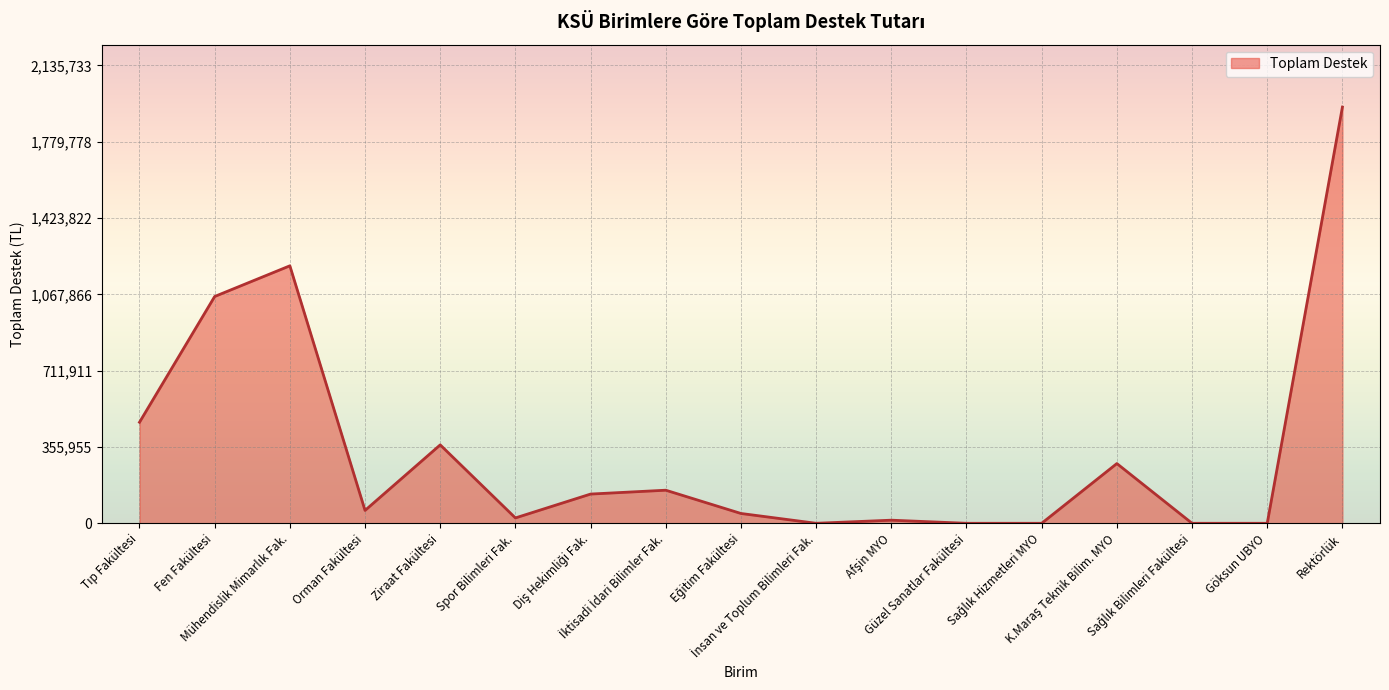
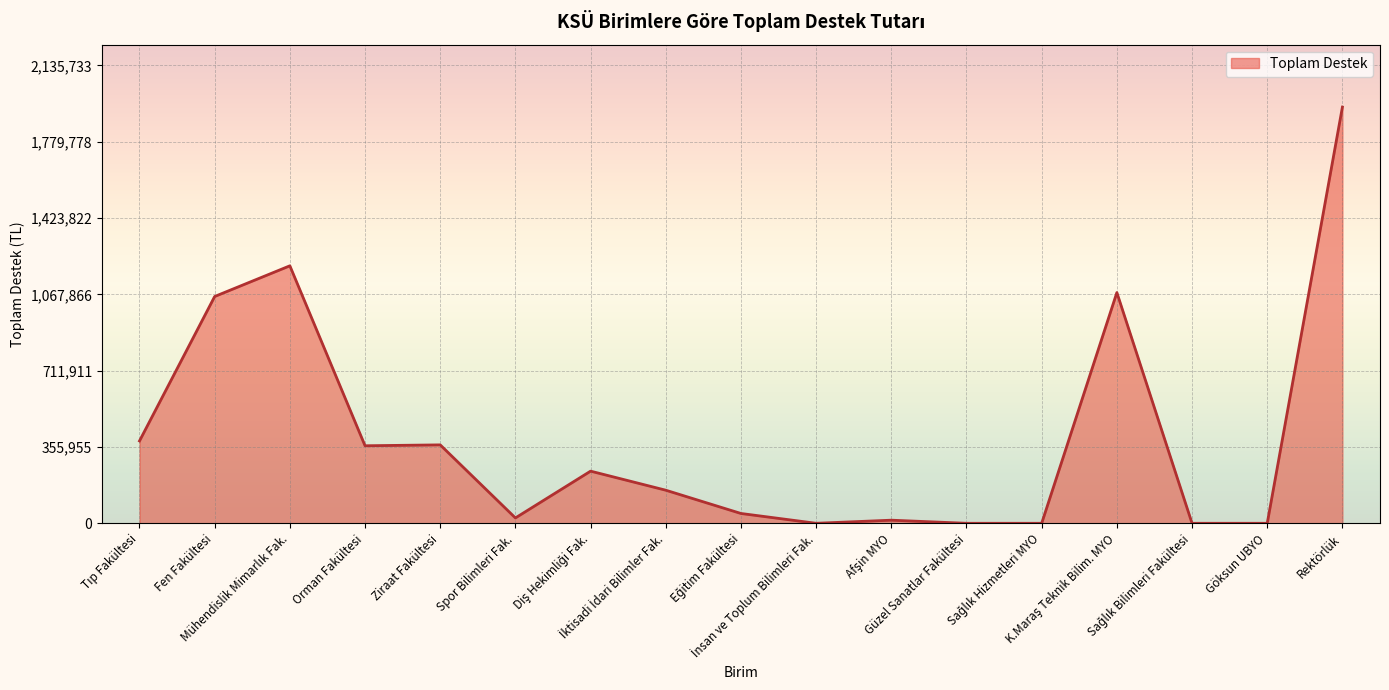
  {
-   "Tıp Fakültesi": "470,000",
+   "Tıp Fakültesi": "380,000",
    "Fen Fakültesi": "1,060,000",
    "Mühendislik Mimarlık Fak.": "1,200,000",
-   "Orman Fakültesi": "60,000",
+   "Orman Fakültesi": "360,000",
    "Ziraat Fakültesi": "370,000",
    "Spor Bilimleri Fak.": "30,000",
-   "Diş Hekimliği Fak.": "140,000",
+   "Diş Hekimliği Fak.": "240,000",
    "İktisadi İdari Bilimler Fak.": "150,000",
    "Eğitim Fakültesi": "50,000",
    "İnsan ve Toplum Bilimleri Fak.": "0",
    "Afşin MYO": "10,000",
    "Güzel Sanatlar Fakültesi": "0",
    "Sağlık Hizmetleri MYO": "0",
-   "K.Maraş Teknik Bilim. MYO": "280,000",
+   "K.Maraş Teknik Bilim. MYO": "1,080,000",
    "Sağlık Bilimleri Fakültesi": "0",
    "Göksun UBYO": "0",
    "Rektörlük": "1,940,000"
  }
